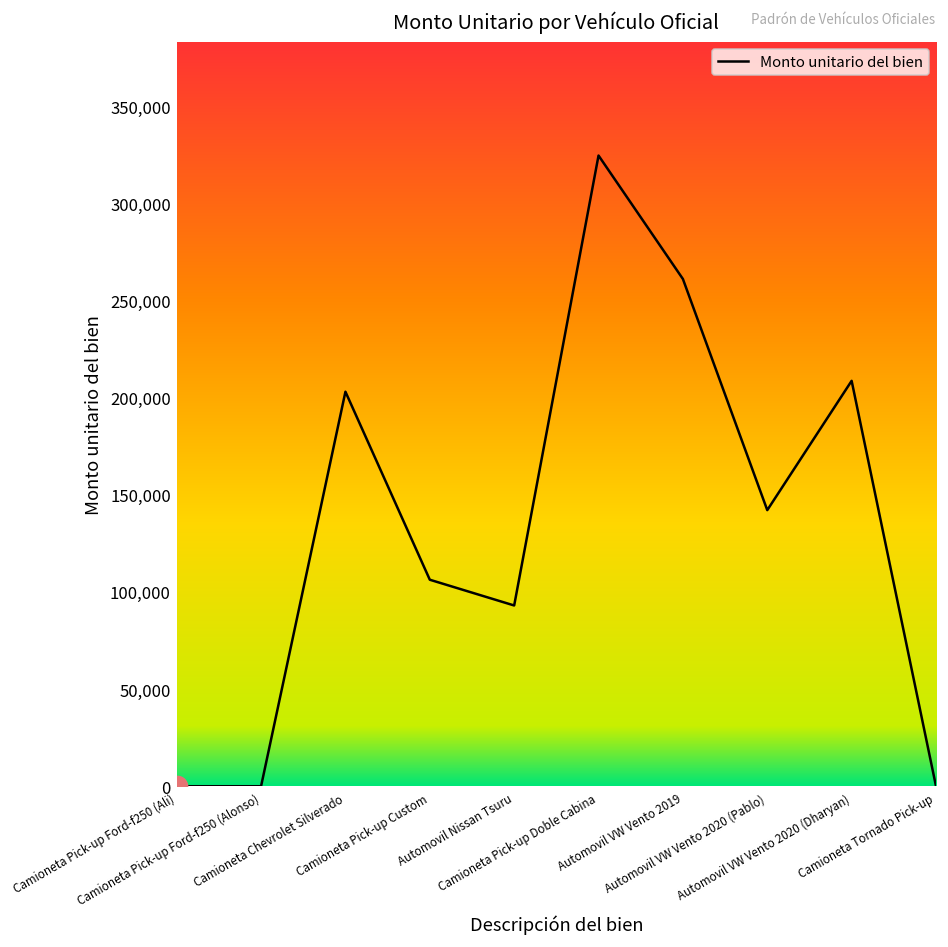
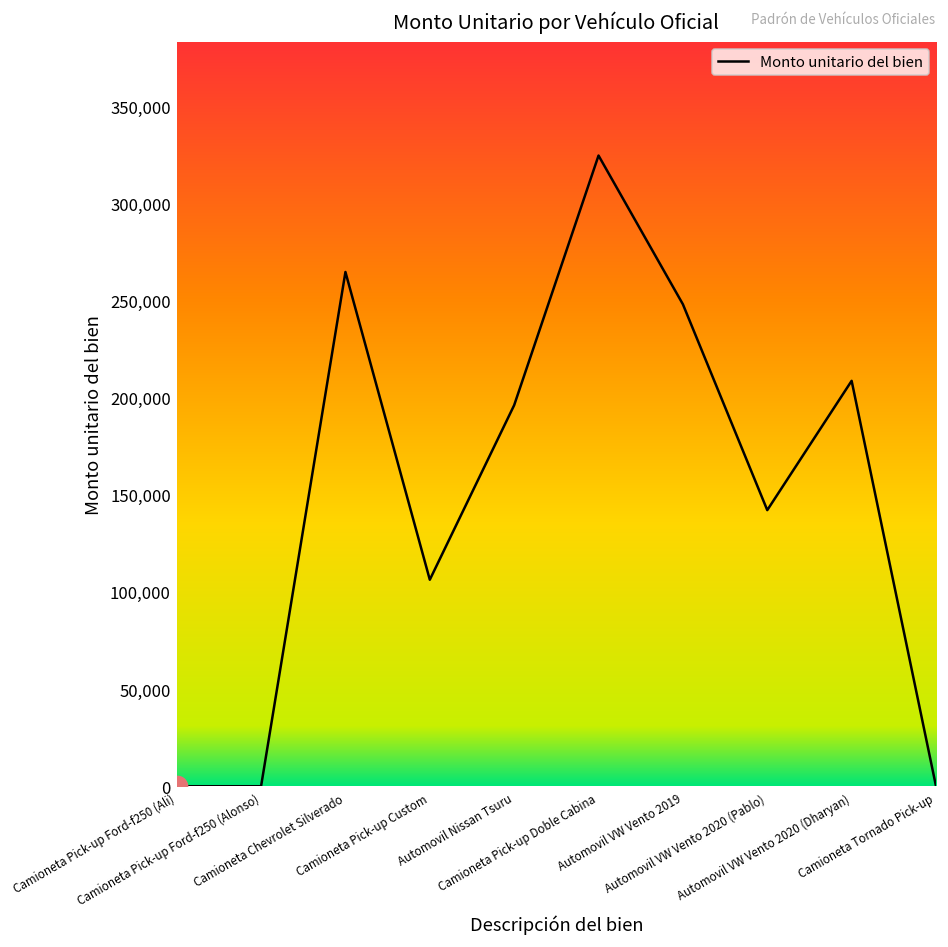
  {
    "Monto unitario del bien": {
      "Camioneta Pick-up Ford-f250 (Alonso)": "0",
-     "Camioneta Chevrolet Silverado": "203,000",
+     "Camioneta Chevrolet Silverado": "265,000",
      "Camioneta Pick-up Custom": "106,000",
-     "Automovil Nissan Tsuru": "93,000",
+     "Automovil Nissan Tsuru": "196,000",
      "Camioneta Pick-up Doble Cabina": "325,000",
-     "Automovil VW Vento 2019": "261,000",
+     "Automovil VW Vento 2019": "248,000",
      "Automovil VW Vento 2020 (Pablo)": "142,000",
      "Automovil VW Vento 2020 (Dharyan)": "209,000",
      "Camioneta Tornado Pick-up": "0"
    }
  }
